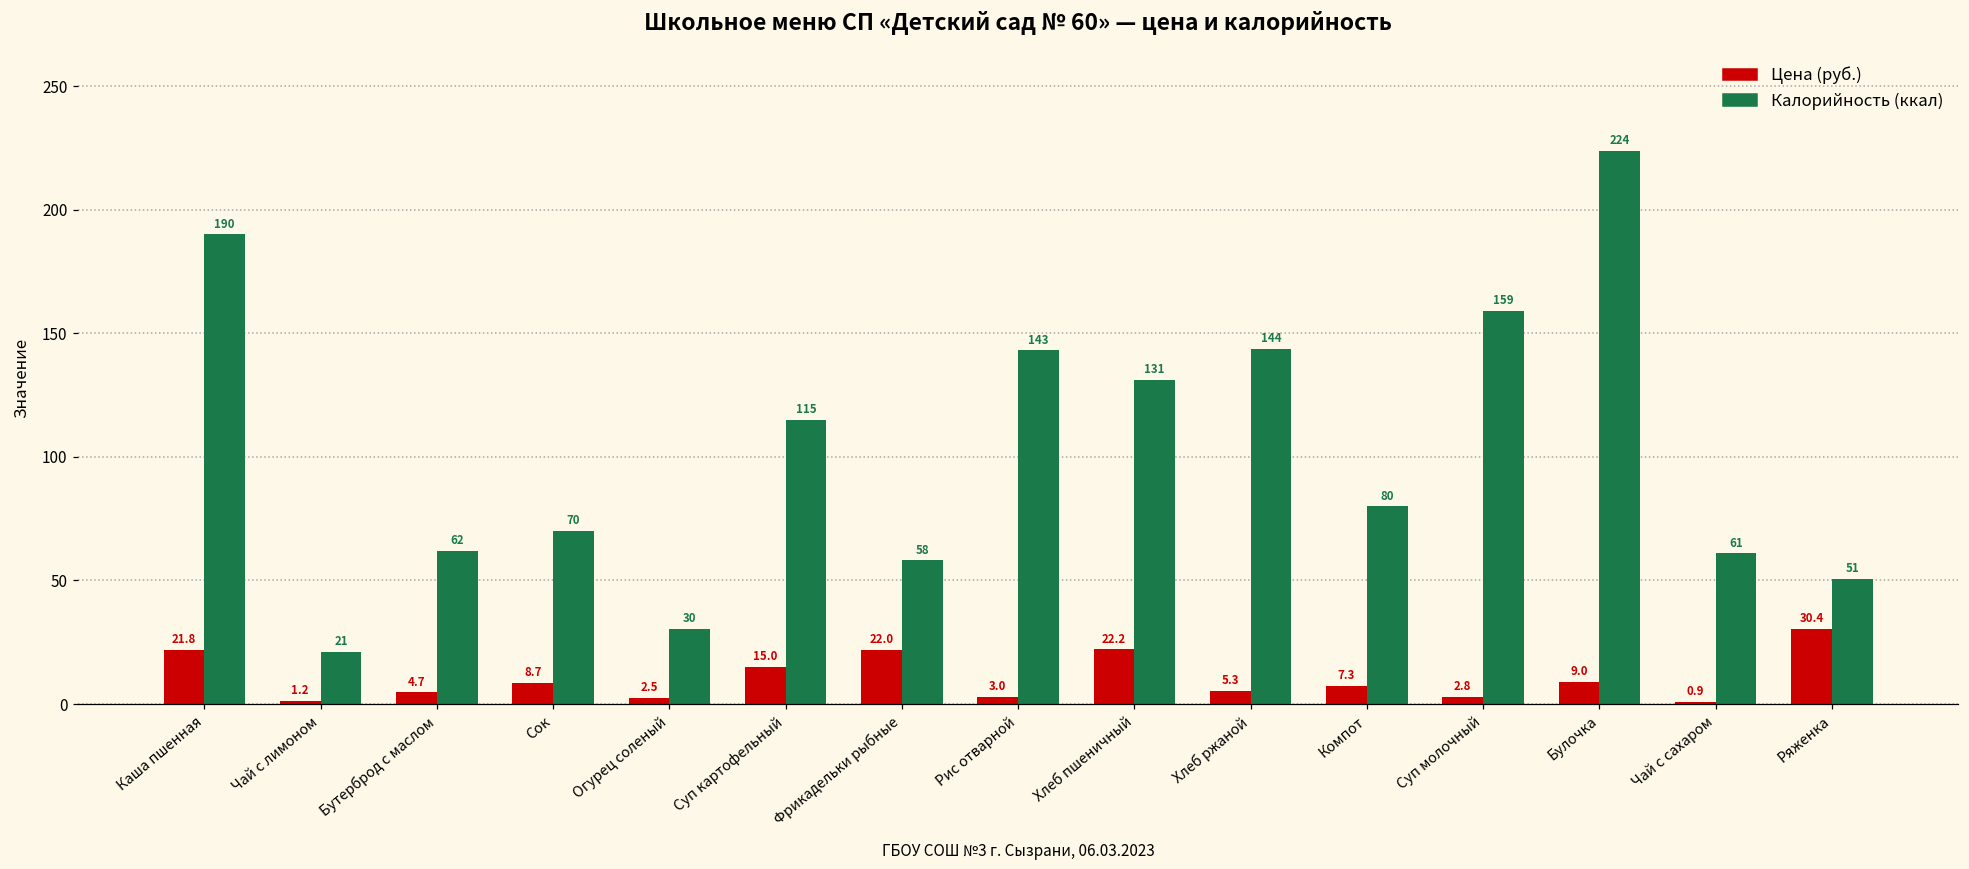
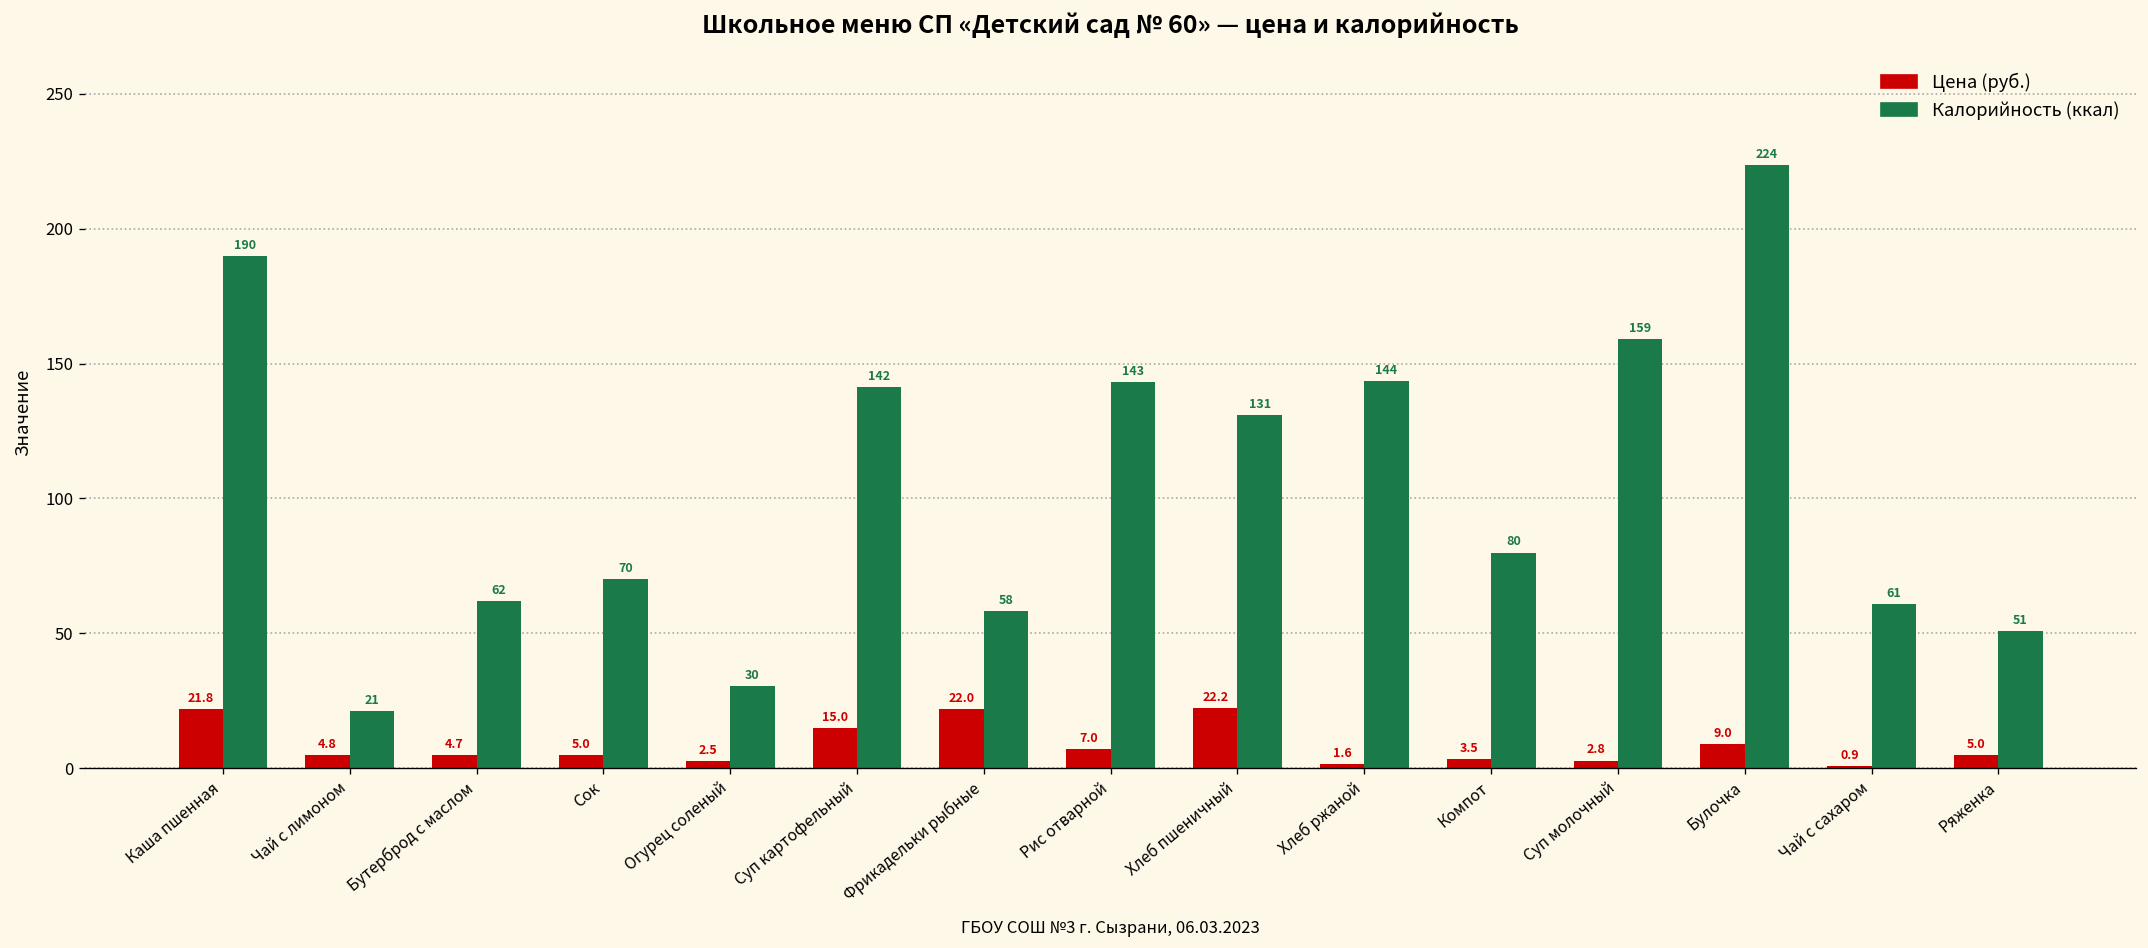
  {
    "Цена (руб.)": {
      "Каша пшенная": 21.8,
-     "Чай с лимоном": 1.2,
+     "Чай с лимоном": 4.8,
      "Бутерброд с маслом": 4.7,
-     "Сок": 8.7,
+     "Сок": 5.0,
      "Огурец соленый": 2.5,
      "Суп картофельный": 15.0,
      "Фрикадельки рыбные": 22.0,
-     "Рис отварной": 3.0,
+     "Рис отварной": 7.0,
      "Хлеб пшеничный": 22.2,
-     "Хлеб ржаной": 5.3,
-     "Компот": 7.3,
+     "Хлеб ржаной": 1.6,
+     "Компот": 3.5,
      "Суп молочный": 2.8,
      "Булочка": 9.0,
      "Чай с сахаром": 0.9,
-     "Ряженка": 30.4
+     "Ряженка": 5.0
    },
    "Калорийность (ккал)": {
      "Каша пшенная": 190,
      "Чай с лимоном": 21,
      "Бутерброд с маслом": 62,
      "Сок": 70,
      "Огурец соленый": 30,
-     "Суп картофельный": 115,
+     "Суп картофельный": 142,
      "Фрикадельки рыбные": 58,
      "Рис отварной": 143,
      "Хлеб пшеничный": 131,
      "Хлеб ржаной": 144,
      "Компот": 80,
      "Суп молочный": 159,
      "Булочка": 224,
      "Чай с сахаром": 61,
      "Ряженка": 51
    }
  }
